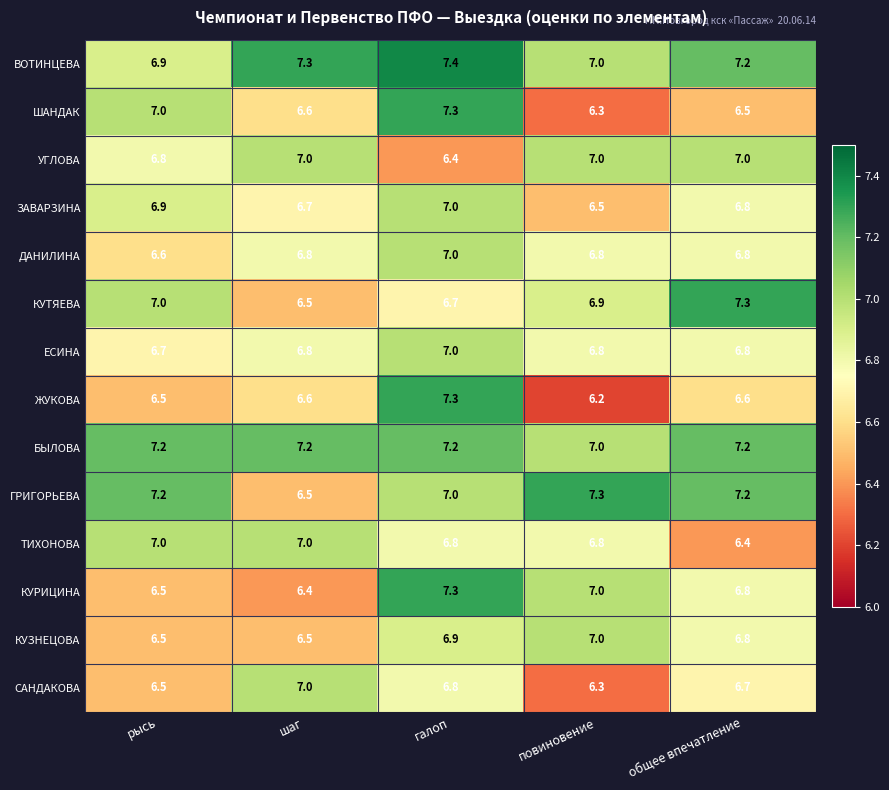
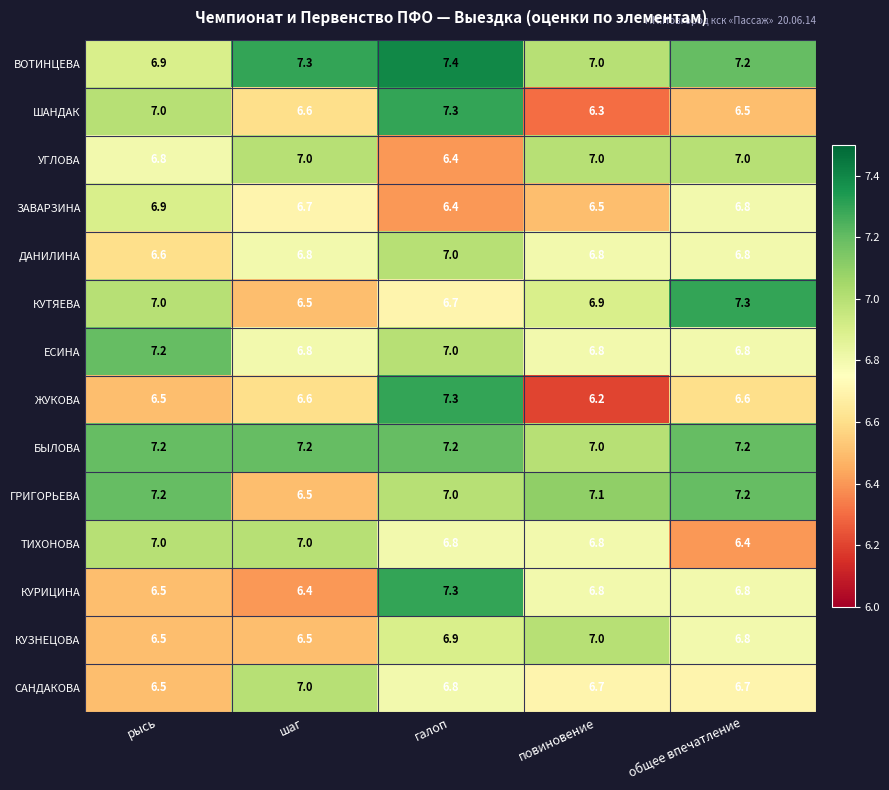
  {
    "ВОТИНЦЕВА": {
      "рысь": 6.9,
      "шаг": 7.3,
      "галоп": 7.4,
      "повиновение": 7.0,
      "общее впечатление": 7.2
    },
    "ШАНДАК": {
      "рысь": 7.0,
      "шаг": 6.6,
      "галоп": 7.3,
      "повиновение": 6.3,
      "общее впечатление": 6.5
    },
    "УГЛОВА": {
      "рысь": 6.8,
      "шаг": 7.0,
      "галоп": 6.4,
      "повиновение": 7.0,
      "общее впечатление": 7.0
    },
    "ЗАВАРЗИНА": {
      "рысь": 6.9,
      "шаг": 6.7,
-     "галоп": 7.0,
+     "галоп": 6.4,
      "повиновение": 6.5,
      "общее впечатление": 6.8
    },
    "ДАНИЛИНА": {
      "рысь": 6.6,
      "шаг": 6.8,
      "галоп": 7.0,
      "повиновение": 6.8,
      "общее впечатление": 6.8
    },
    "КУТЯЕВА": {
      "рысь": 7.0,
      "шаг": 6.5,
      "галоп": 6.7,
      "повиновение": 6.9,
      "общее впечатление": 7.3
    },
    "ЕСИНА": {
-     "рысь": 6.7,
+     "рысь": 7.2,
      "шаг": 6.8,
      "галоп": 7.0,
      "повиновение": 6.8,
      "общее впечатление": 6.8
    },
    "ЖУКОВА": {
      "рысь": 6.5,
      "шаг": 6.6,
      "галоп": 7.3,
      "повиновение": 6.2,
      "общее впечатление": 6.6
    },
    "БЫЛОВА": {
      "рысь": 7.2,
      "шаг": 7.2,
      "галоп": 7.2,
      "повиновение": 7.0,
      "общее впечатление": 7.2
    },
    "ГРИГОРЬЕВА": {
      "рысь": 7.2,
      "шаг": 6.5,
      "галоп": 7.0,
-     "повиновение": 7.3,
+     "повиновение": 7.1,
      "общее впечатление": 7.2
    },
    "ТИХОНОВА": {
      "рысь": 7.0,
      "шаг": 7.0,
      "галоп": 6.8,
      "повиновение": 6.8,
      "общее впечатление": 6.4
    },
    "КУРИЦИНА": {
      "рысь": 6.5,
      "шаг": 6.4,
      "галоп": 7.3,
-     "повиновение": 7.0,
+     "повиновение": 6.8,
      "общее впечатление": 6.8
    },
    "КУЗНЕЦОВА": {
      "рысь": 6.5,
      "шаг": 6.5,
      "галоп": 6.9,
      "повиновение": 7.0,
      "общее впечатление": 6.8
    },
    "САНДАКОВА": {
      "рысь": 6.5,
      "шаг": 7.0,
      "галоп": 6.8,
-     "повиновение": 6.3,
+     "повиновение": 6.7,
      "общее впечатление": 6.7
    }
  }
